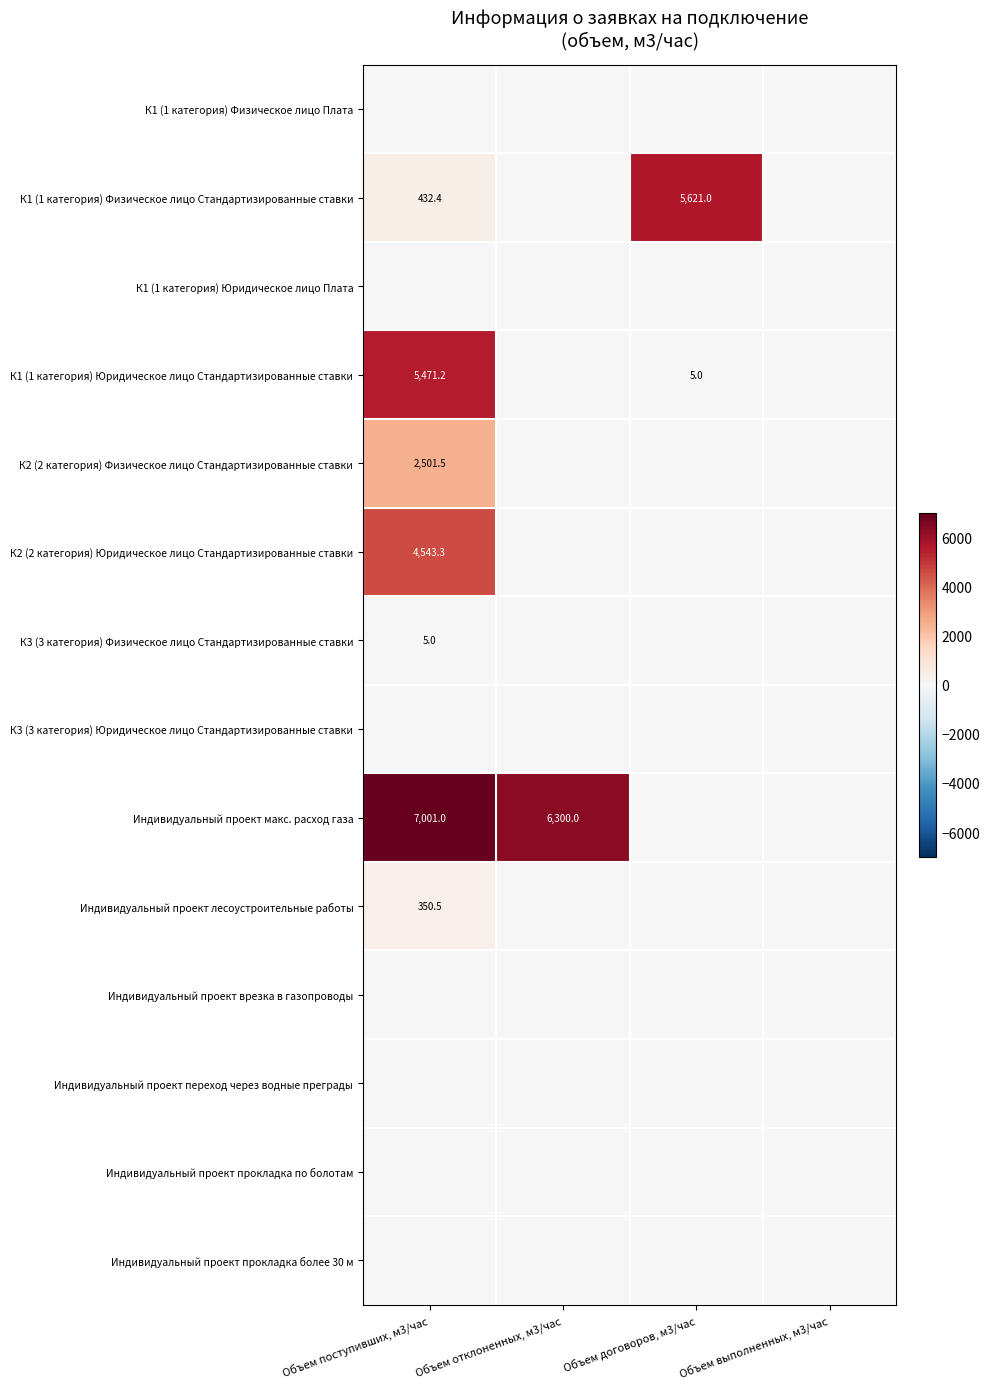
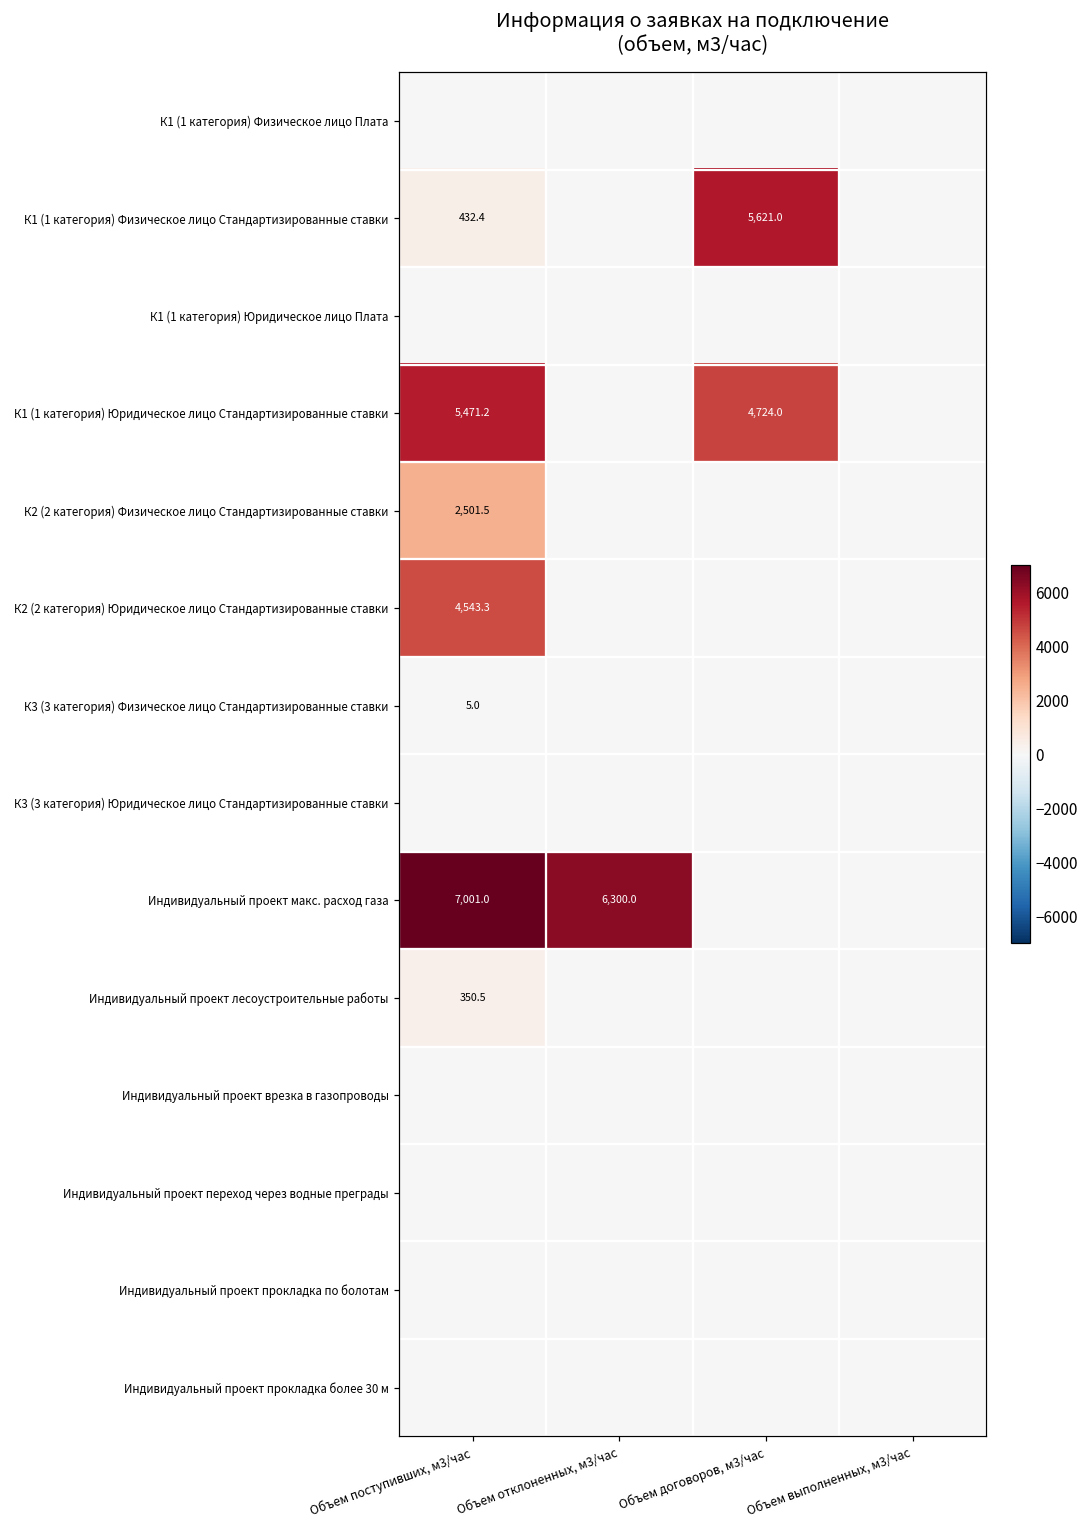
  {
    "К1 (1 категория) Физическое лицо Стандартизированные ставки": {
      "Объем поступивших, м3/час": "432.4",
      "Объем договоров, м3/час": "5,621.0"
    },
    "К1 (1 категория) Юридическое лицо Стандартизированные ставки": {
      "Объем поступивших, м3/час": "5,471.2",
-     "Объем договоров, м3/час": "5.0"
+     "Объем договоров, м3/час": "4,724.0"
    },
    "К2 (2 категория) Физическое лицо Стандартизированные ставки": {
      "Объем поступивших, м3/час": "2,501.5"
    },
    "К2 (2 категория) Юридическое лицо Стандартизированные ставки": {
      "Объем поступивших, м3/час": "4,543.3"
    },
    "К3 (3 категория) Физическое лицо Стандартизированные ставки": {
      "Объем поступивших, м3/час": "5.0"
    },
    "Индивидуальный проект макс. расход газа": {
      "Объем поступивших, м3/час": "7,001.0",
      "Объем отклоненных, м3/час": "6,300.0"
    },
    "Индивидуальный проект лесоустроительные работы": {
      "Объем поступивших, м3/час": "350.5"
    }
  }
